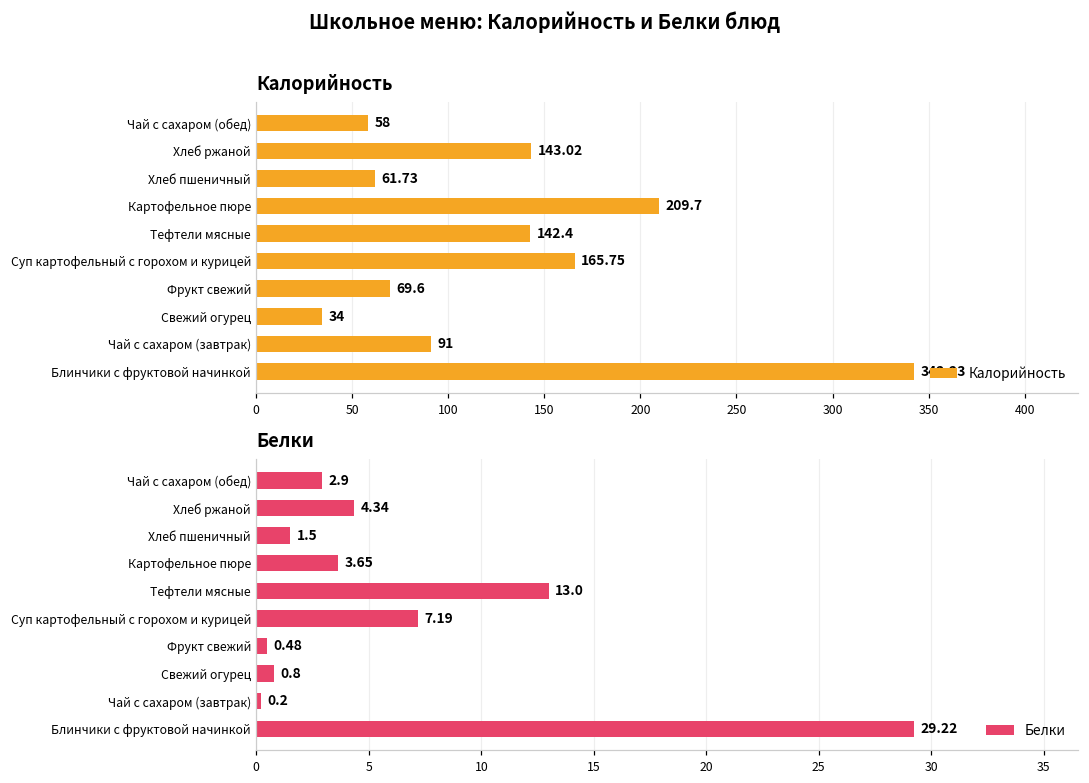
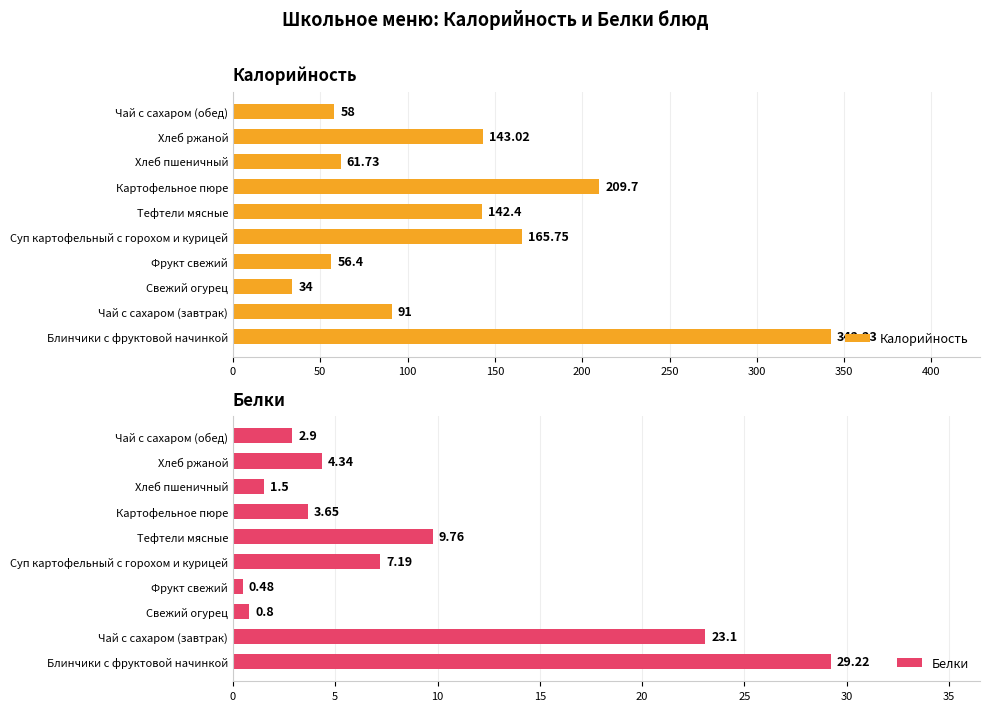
  {
    "Калорийность": {
      "Чай с сахаром (обед)": 58,
      "Хлеб ржаной": 143.02,
      "Хлеб пшеничный": 61.73,
      "Картофельное пюре": 209.7,
      "Тефтели мясные": 142.4,
      "Суп картофельный с горохом и курицей": 165.75,
-     "Фрукт свежий": 69.6,
+     "Фрукт свежий": 56.4,
      "Свежий огурец": 34,
      "Чай с сахаром (завтрак)": 91,
      "Блинчики с фруктовой начинкой": 342.23
    },
    "Белки": {
      "Чай с сахаром (обед)": 2.9,
      "Хлеб ржаной": 4.34,
      "Хлеб пшеничный": 1.5,
      "Картофельное пюре": 3.65,
-     "Тефтели мясные": 13.0,
+     "Тефтели мясные": 9.76,
      "Суп картофельный с горохом и курицей": 7.19,
      "Фрукт свежий": 0.48,
      "Свежий огурец": 0.8,
-     "Чай с сахаром (завтрак)": 0.2,
+     "Чай с сахаром (завтрак)": 23.1,
      "Блинчики с фруктовой начинкой": 29.22
    }
  }
